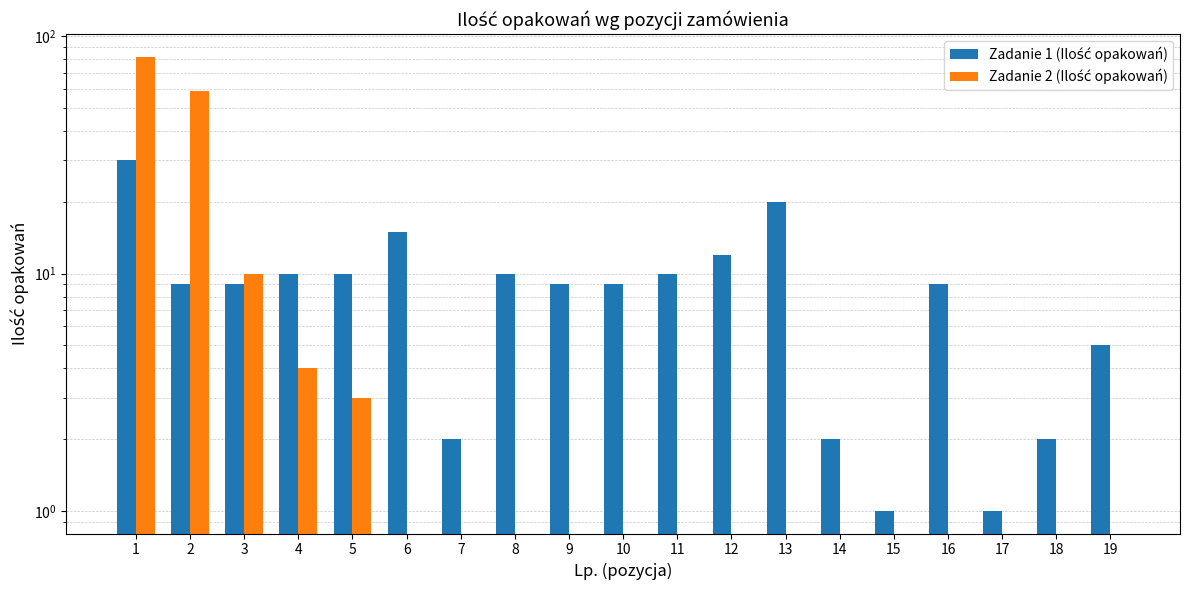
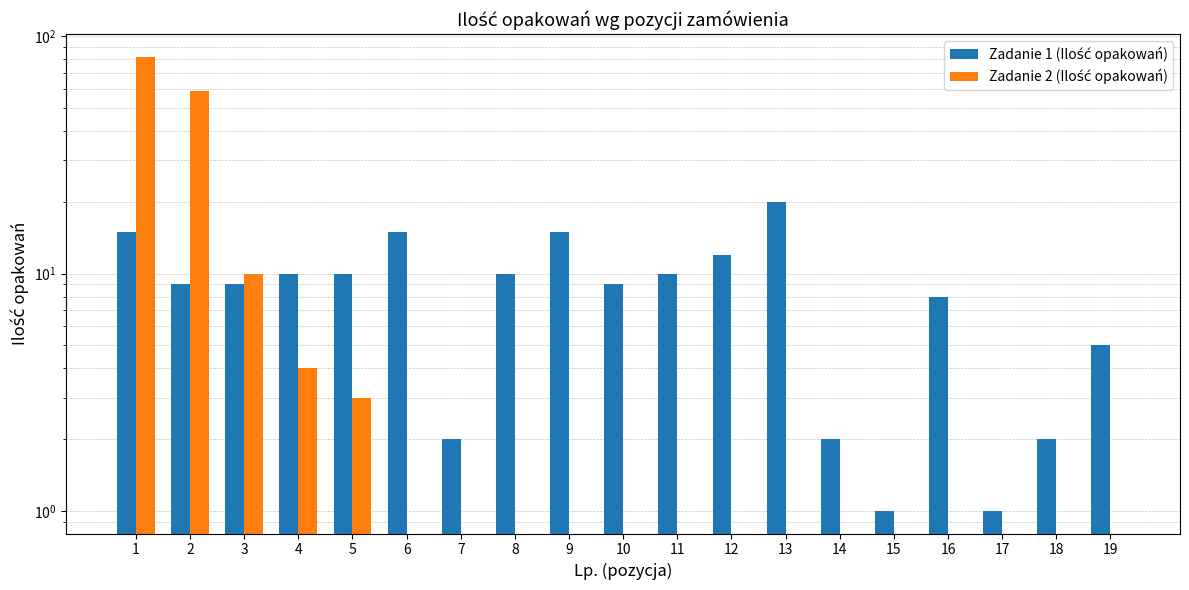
  {
    "Zadanie 1 (Ilość opakowań)": {
-     "1": 30,
+     "1": 15,
      "2": 9,
      "3": 9,
      "4": 10,
      "5": 10,
      "6": 15,
      "7": 2,
      "8": 10,
-     "9": 9,
+     "9": 15,
      "10": 9,
      "11": 10,
      "12": 12,
      "13": 20,
      "14": 2,
      "15": 1,
-     "16": 9,
+     "16": 8,
      "17": 1,
      "18": 2,
      "19": 5
    },
    "Zadanie 2 (Ilość opakowań)": {
      "1": 82,
      "2": 59,
      "3": 10,
      "4": 4,
      "5": 3
    }
  }
